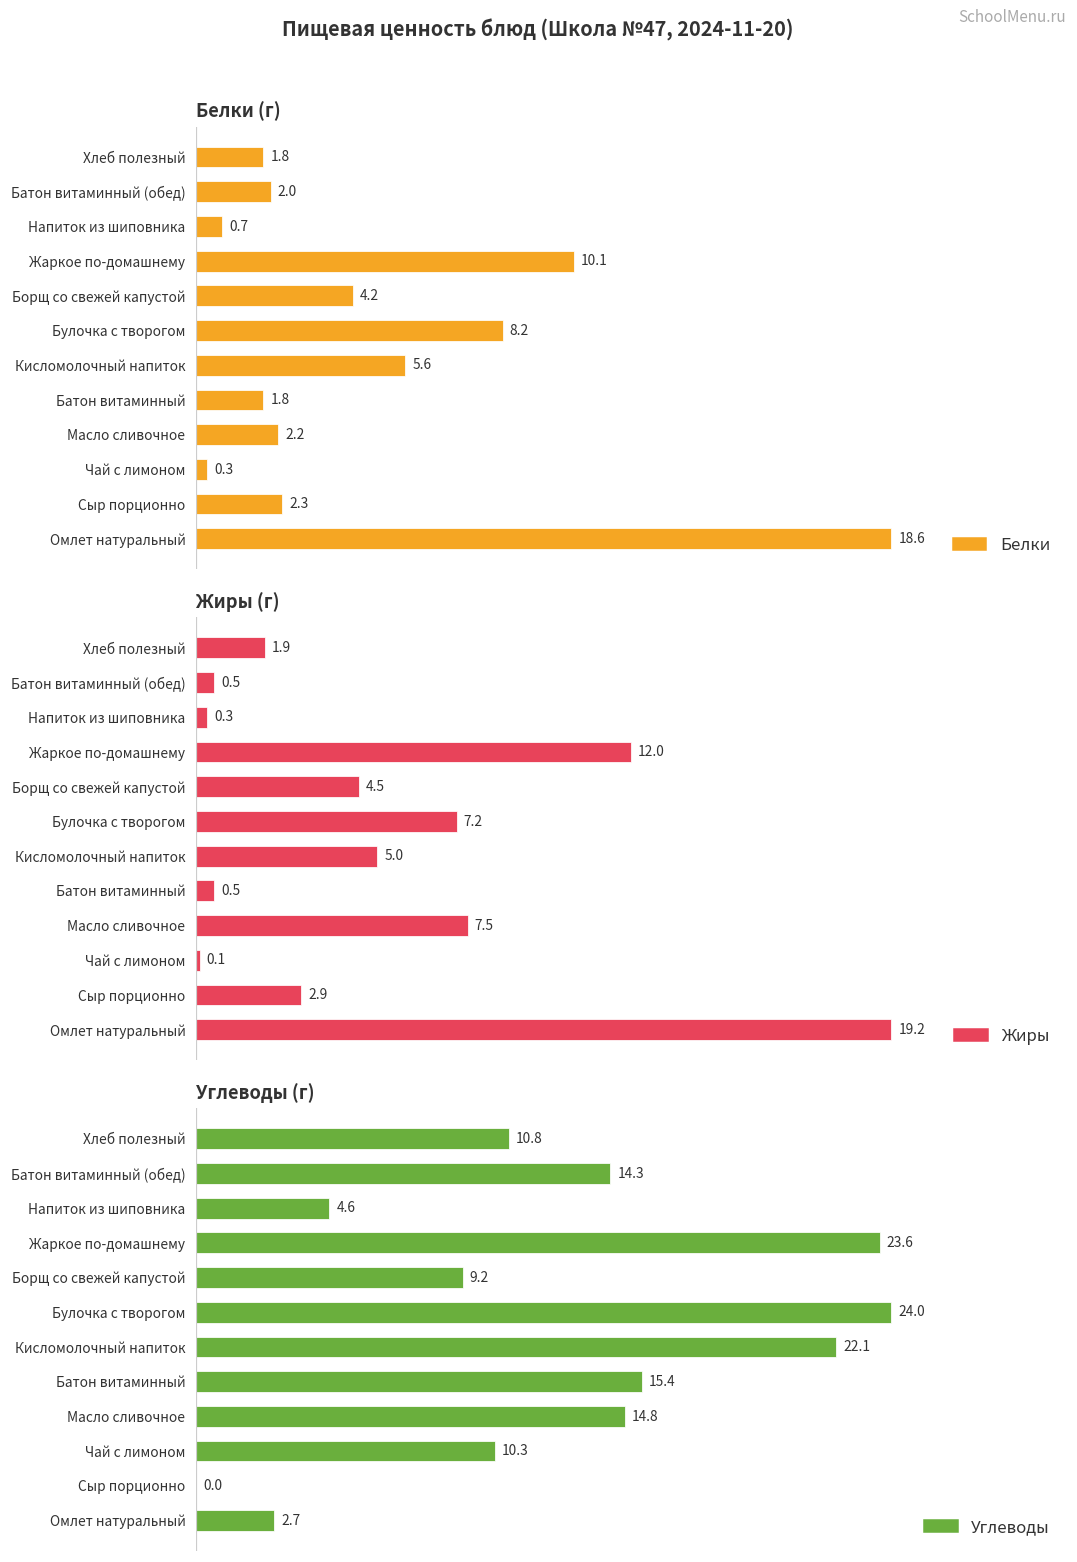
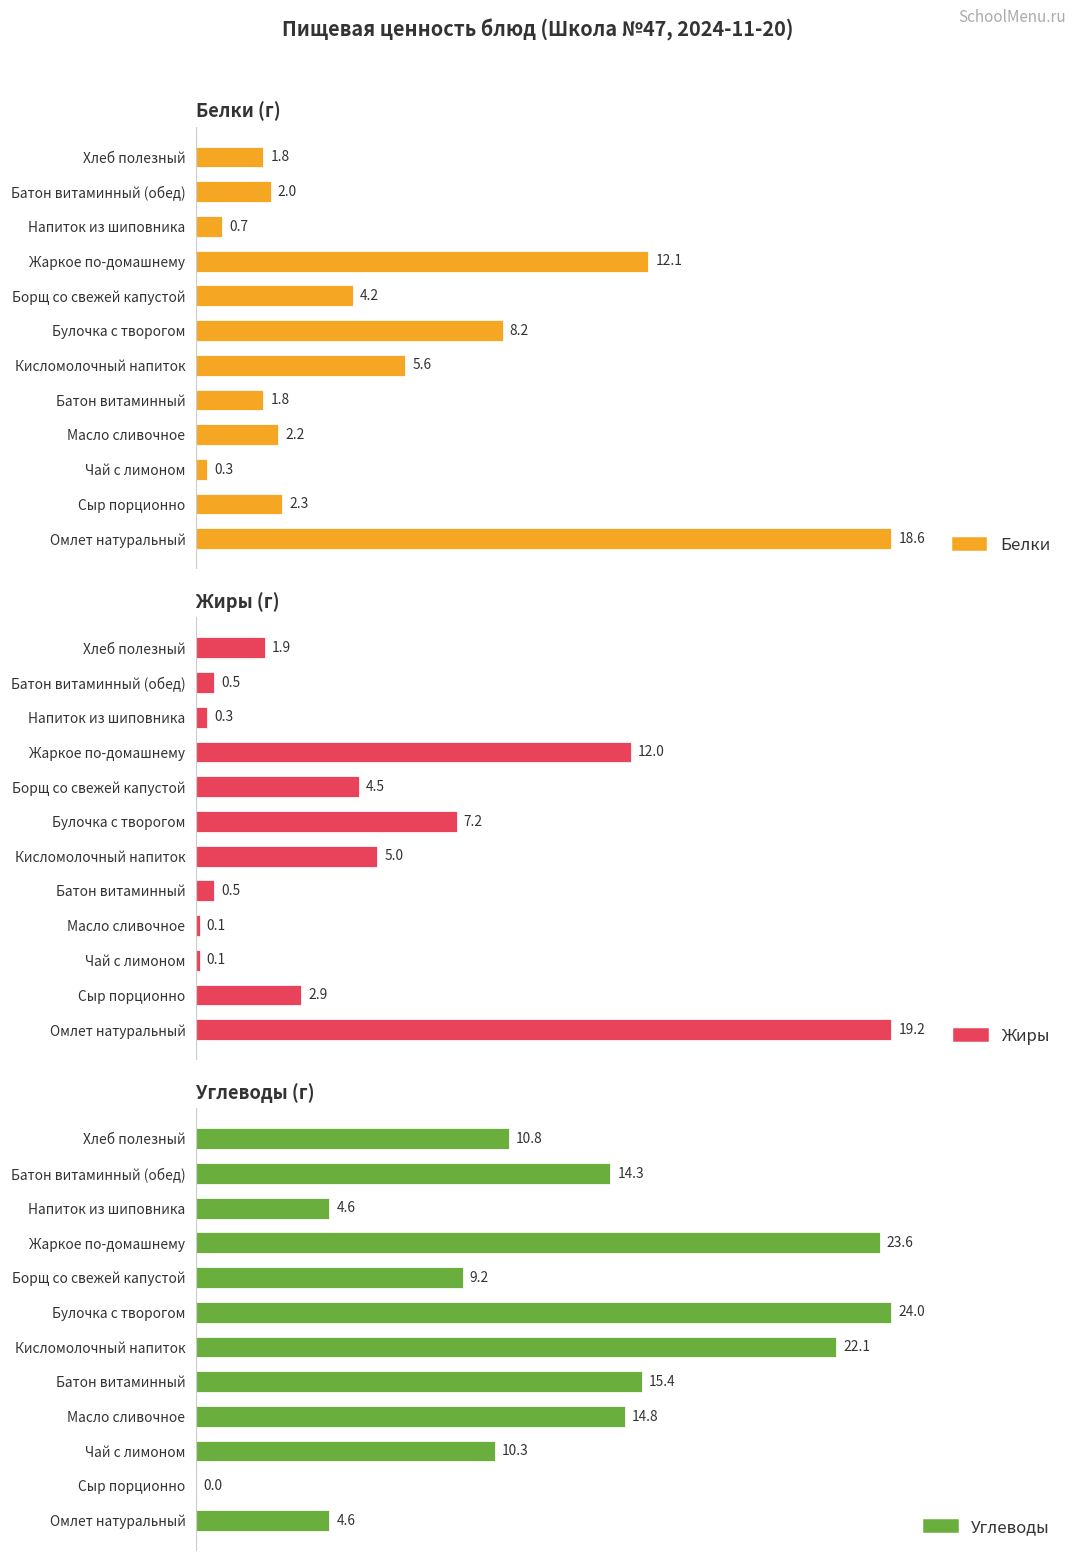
  {
    "Белки (г)": {
      "Хлеб полезный": 1.8,
      "Батон витаминный (обед)": 2.0,
      "Напиток из шиповника": 0.7,
-     "Жаркое по-домашнему": 10.1,
+     "Жаркое по-домашнему": 12.1,
      "Борщ со свежей капустой": 4.2,
      "Булочка с творогом": 8.2,
      "Кисломолочный напиток": 5.6,
      "Батон витаминный": 1.8,
      "Масло сливочное": 2.2,
      "Чай с лимоном": 0.3,
      "Сыр порционно": 2.3,
      "Омлет натуральный": 18.6
    },
    "Жиры (г)": {
      "Хлеб полезный": 1.9,
      "Батон витаминный (обед)": 0.5,
      "Напиток из шиповника": 0.3,
      "Жаркое по-домашнему": 12.0,
      "Борщ со свежей капустой": 4.5,
      "Булочка с творогом": 7.2,
      "Кисломолочный напиток": 5.0,
      "Батон витаминный": 0.5,
-     "Масло сливочное": 7.5,
+     "Масло сливочное": 0.1,
      "Чай с лимоном": 0.1,
      "Сыр порционно": 2.9,
      "Омлет натуральный": 19.2
    },
    "Углеводы (г)": {
      "Хлеб полезный": 10.8,
      "Батон витаминный (обед)": 14.3,
      "Напиток из шиповника": 4.6,
      "Жаркое по-домашнему": 23.6,
      "Борщ со свежей капустой": 9.2,
      "Булочка с творогом": 24.0,
      "Кисломолочный напиток": 22.1,
      "Батон витаминный": 15.4,
      "Масло сливочное": 14.8,
      "Чай с лимоном": 10.3,
      "Сыр порционно": 0.0,
-     "Омлет натуральный": 2.7
+     "Омлет натуральный": 4.6
    }
  }
